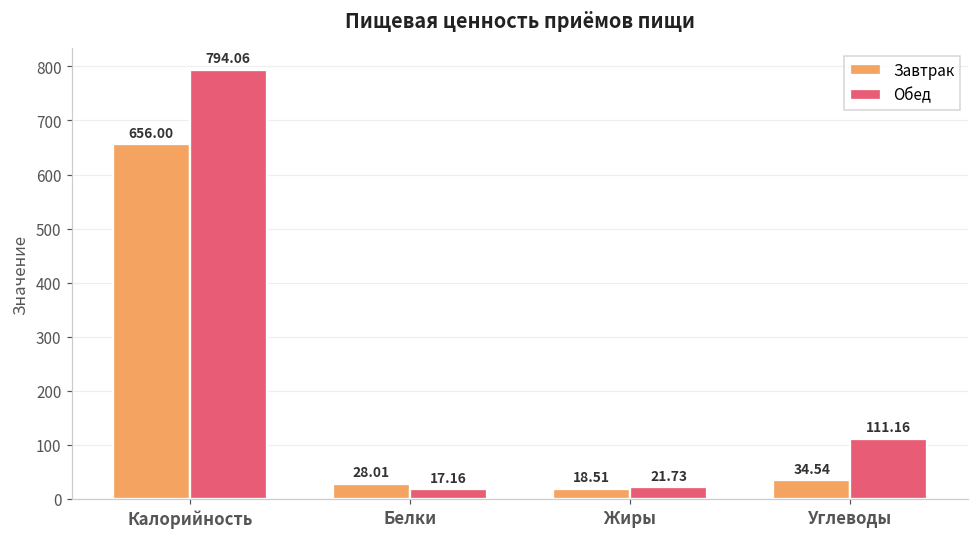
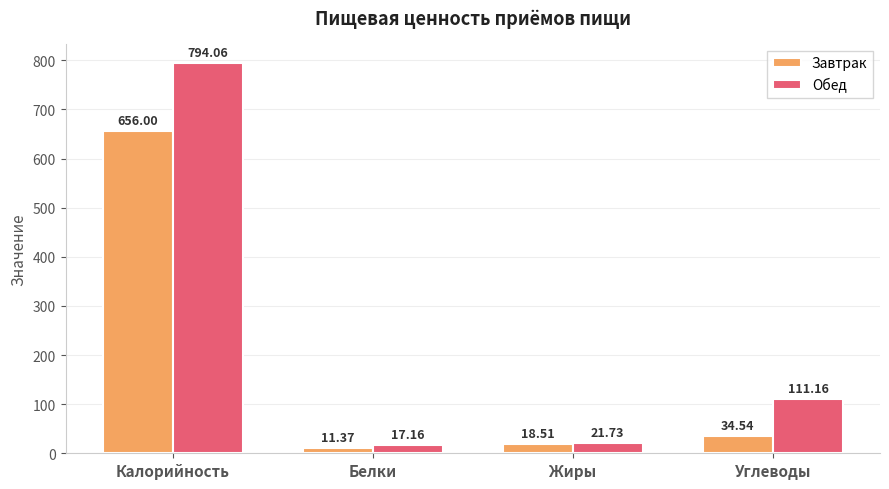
  {
    "Завтрак": {
      "Калорийность": 656.00,
-     "Белки": 28.01,
+     "Белки": 11.37,
      "Жиры": 18.51,
      "Углеводы": 34.54
    },
    "Обед": {
      "Калорийность": 794.06,
      "Белки": 17.16,
      "Жиры": 21.73,
      "Углеводы": 111.16
    }
  }
